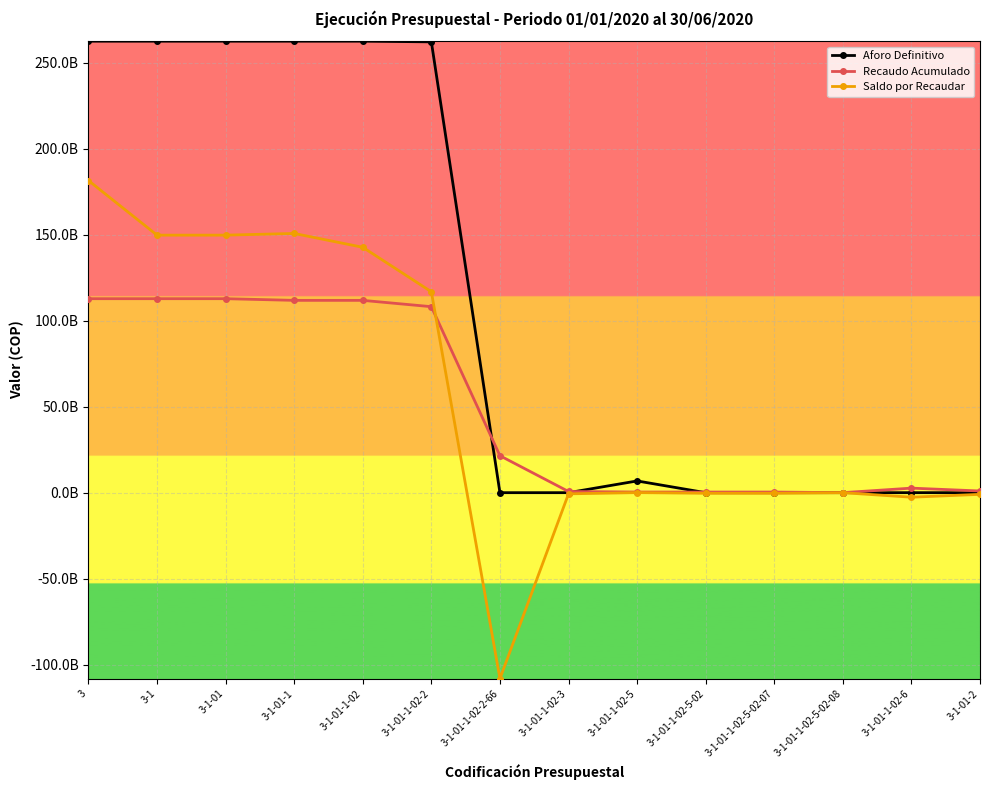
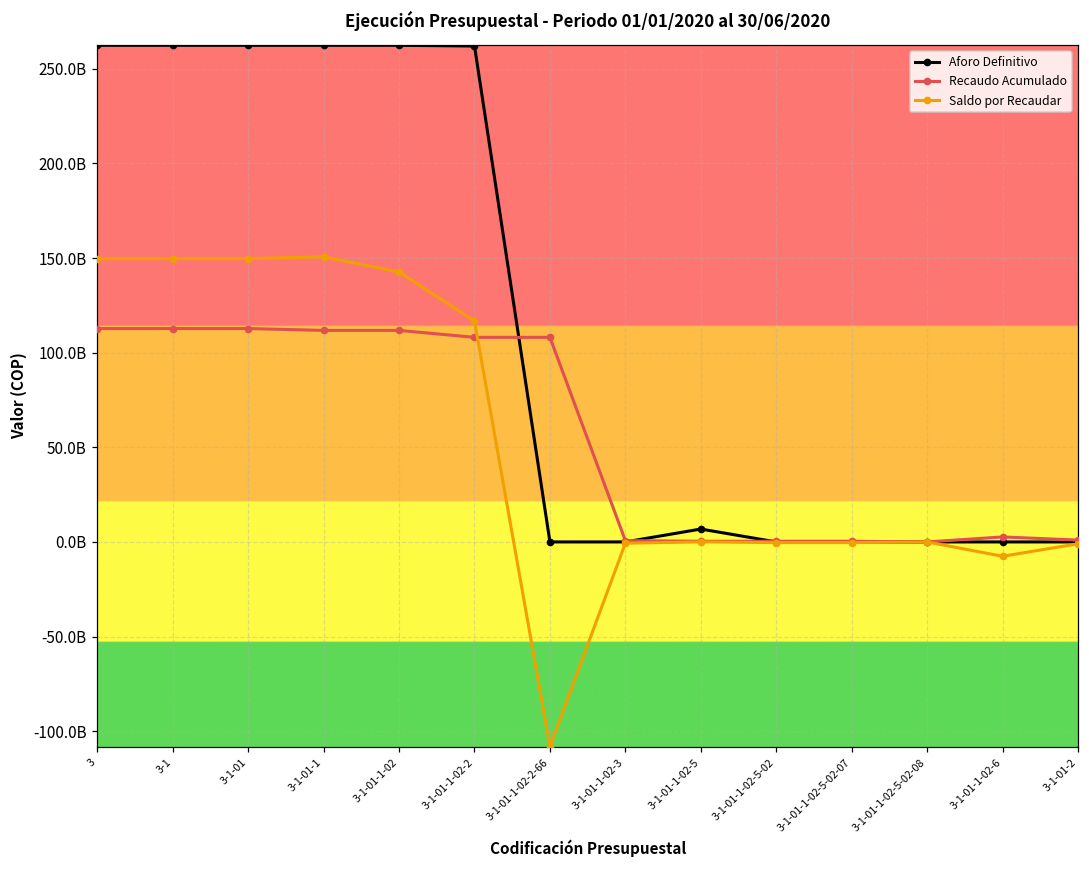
  {
    "Aforo Definitivo": {
      "3": 262000000000,
      "3-1": 262000000000,
      "3-1-01": 262000000000,
      "3-1-01-1": 262000000000,
      "3-1-01-1-02": 262000000000,
      "3-1-01-1-02-2": 262000000000,
      "3-1-01-1-02-2-66": 0,
      "3-1-01-1-02-5": 7000000000,
      "3-1-01-1-02-6": 0
    },
    "Recaudo Acumulado": {
      "3": 113000000000,
      "3-1": 113000000000,
      "3-1-01": 113000000000,
      "3-1-01-1": 112000000000,
      "3-1-01-1-02": 112000000000,
      "3-1-01-1-02-2": 108000000000,
-     "3-1-01-1-02-2-66": 21000000000,
+     "3-1-01-1-02-2-66": 108000000000,
      "3-1-01-1-02-6": 3000000000
    },
    "Saldo por Recaudar": {
-     "3": 181000000000,
+     "3": 150000000000,
      "3-1": 150000000000,
      "3-1-01": 150000000000,
      "3-1-01-1": 151000000000,
      "3-1-01-1-02": 143000000000,
      "3-1-01-1-02-2": 117000000000,
      "3-1-01-1-02-2-66": -108000000000,
-     "3-1-01-1-02-6": -3000000000
+     "3-1-01-1-02-6": -8000000000
    }
  }
